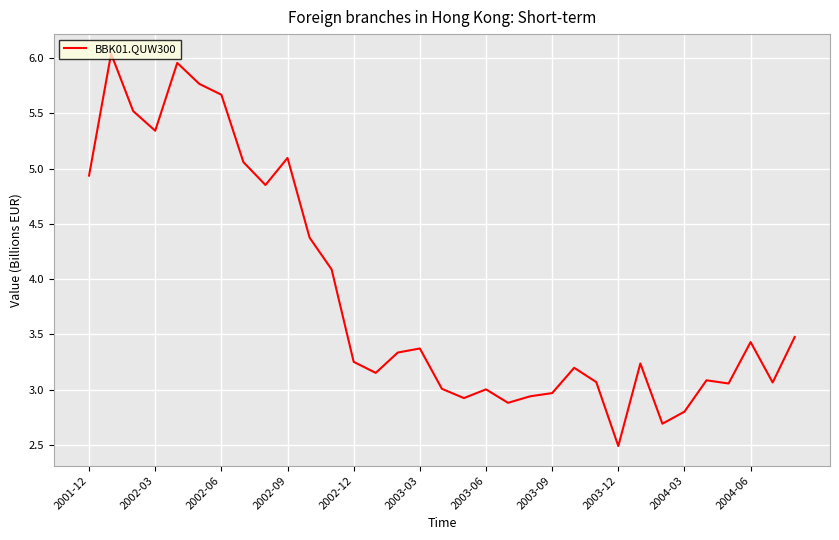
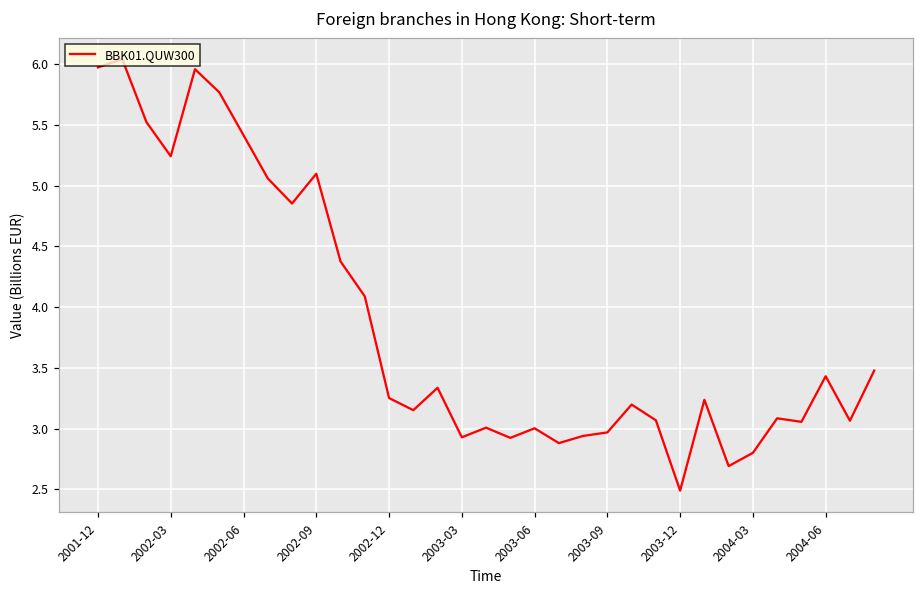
  {
-   "2001-12": 4.94,
-   "2002-03": 5.34,
-   "2002-06": 5.67,
+   "2001-12": 5.97,
+   "2002-03": 5.24,
+   "2002-06": 5.41,
    "2002-09": 5.10,
    "2002-12": 3.25,
-   "2003-03": 3.37,
+   "2003-03": 2.93,
    "2003-06": 3.00,
    "2003-09": 2.97,
    "2003-12": 2.49,
    "2004-03": 2.80,
    "2004-06": 3.43
  }
